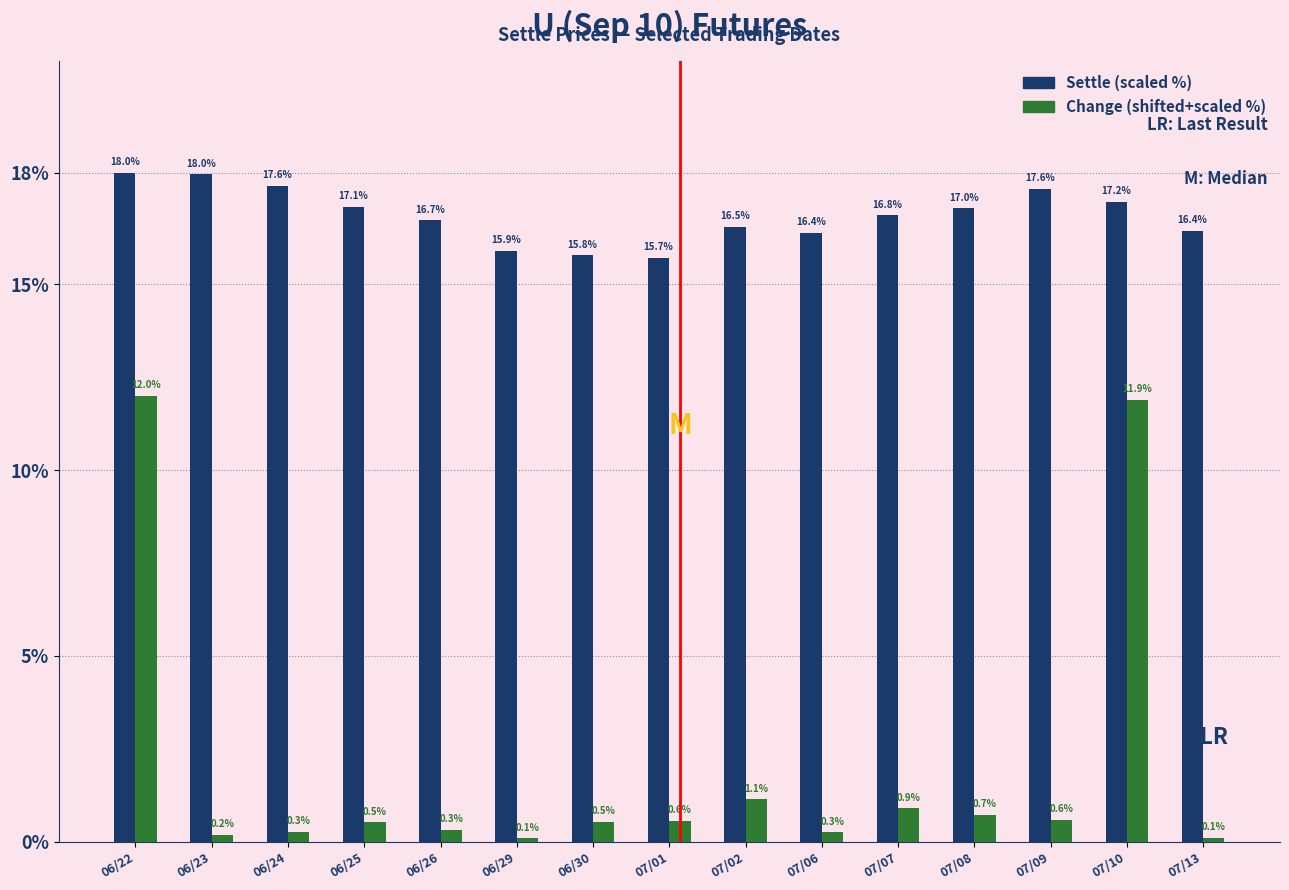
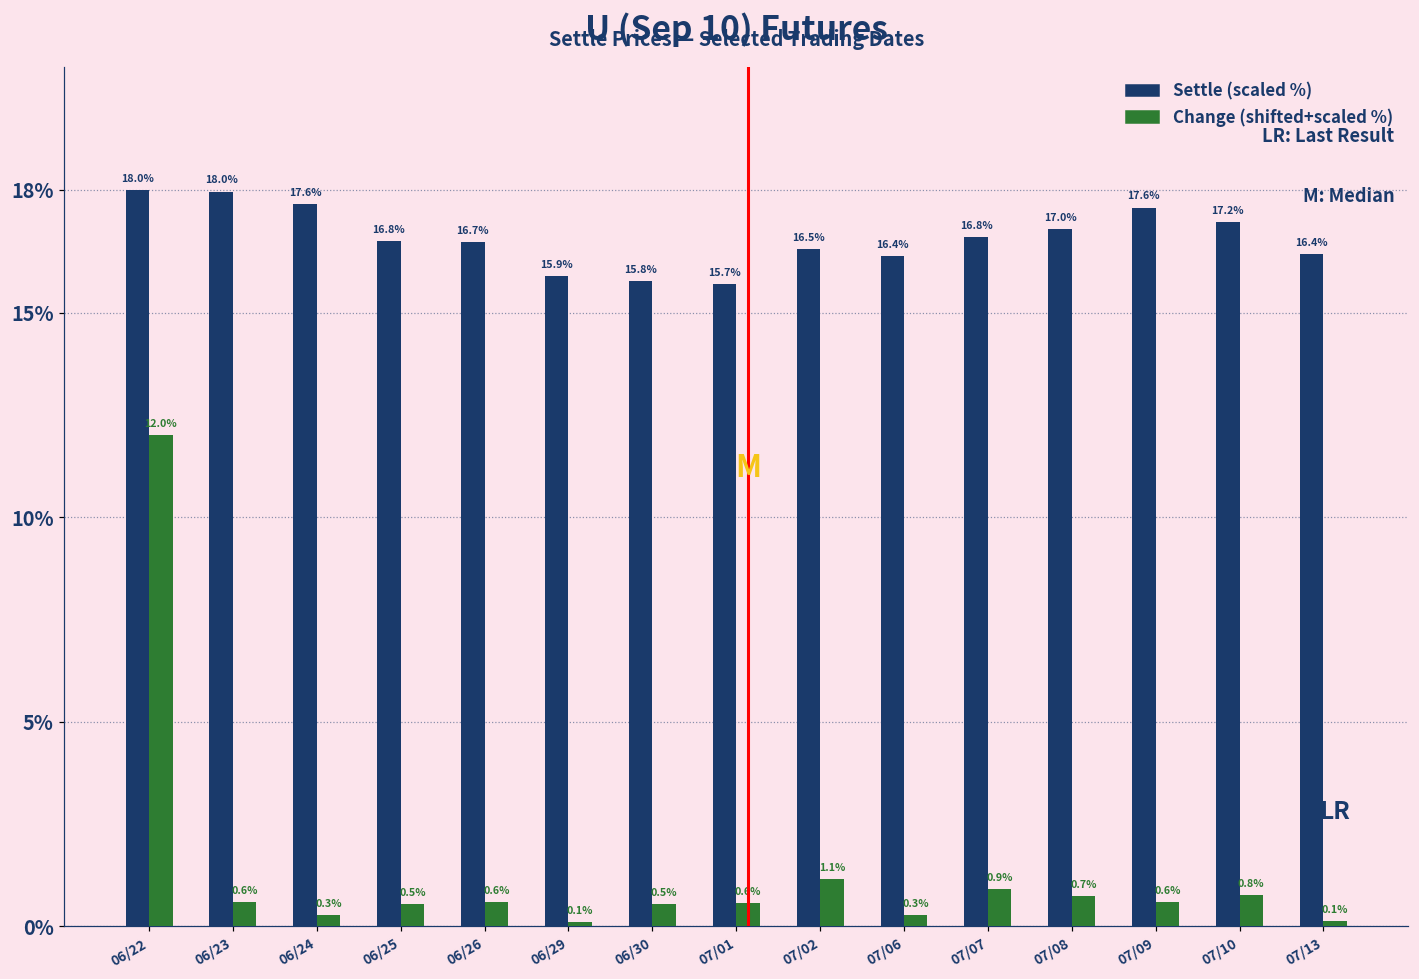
  {
    "Settle (scaled %)": {
      "06/22": "18.0%",
      "06/23": "18.0%",
      "06/24": "17.6%",
-     "06/25": "17.1%",
+     "06/25": "16.8%",
      "06/26": "16.7%",
      "06/29": "15.9%",
      "06/30": "15.8%",
      "07/01": "15.7%",
      "07/02": "16.5%",
      "07/06": "16.4%",
      "07/07": "16.8%",
      "07/08": "17.0%",
      "07/09": "17.6%",
      "07/10": "17.2%",
      "07/13": "16.4%"
    },
    "Change (shifted+scaled %)": {
      "06/22": "12.0%",
-     "06/23": "0.2%",
+     "06/23": "0.6%",
      "06/24": "0.3%",
      "06/25": "0.5%",
-     "06/26": "0.3%",
+     "06/26": "0.6%",
      "06/29": "0.1%",
      "06/30": "0.5%",
      "07/01": "0.6%",
      "07/02": "1.1%",
      "07/06": "0.3%",
      "07/07": "0.9%",
      "07/08": "0.7%",
      "07/09": "0.6%",
-     "07/10": "11.9%",
+     "07/10": "0.8%",
      "07/13": "0.1%"
    }
  }
